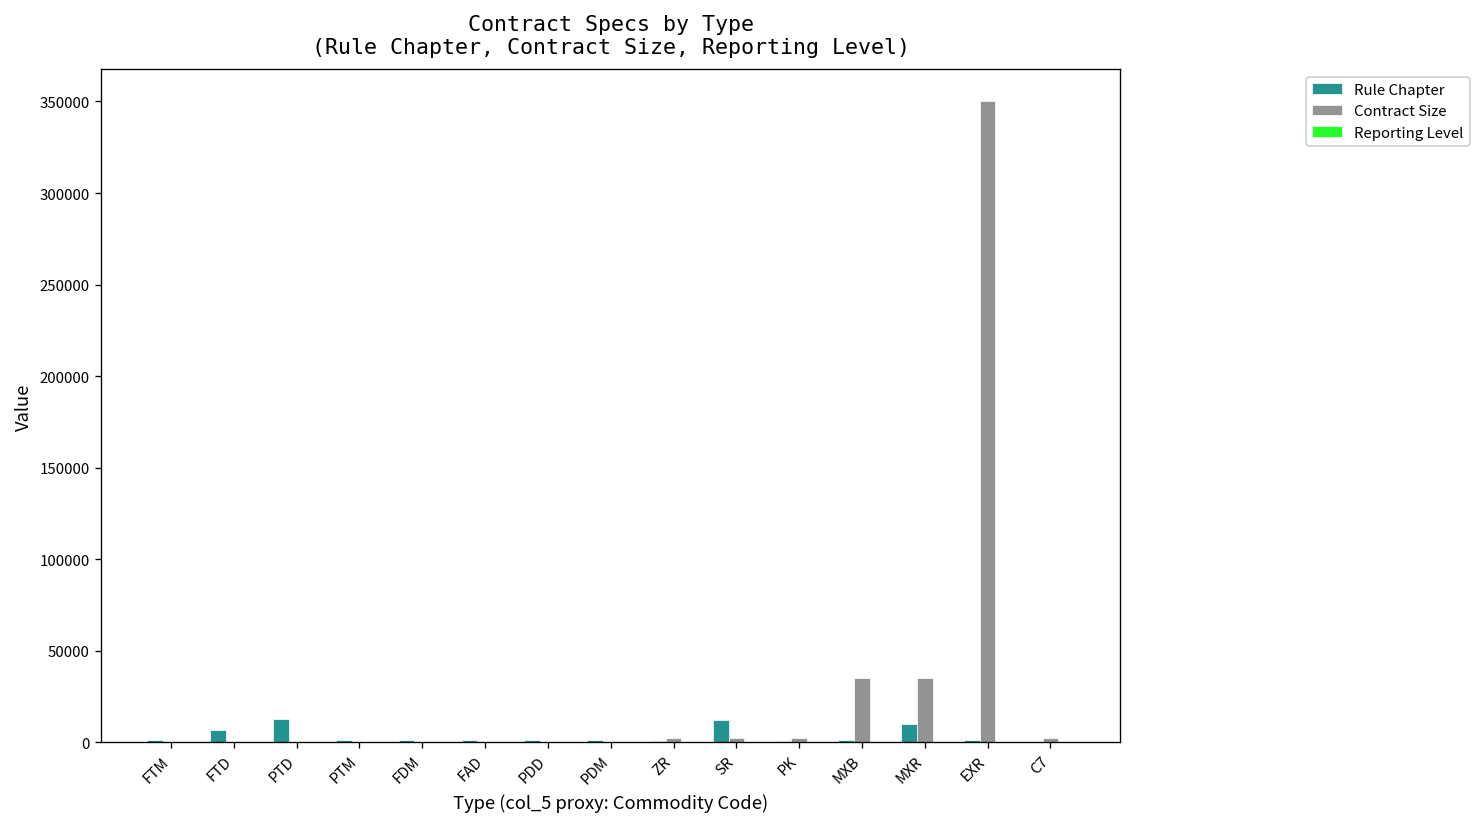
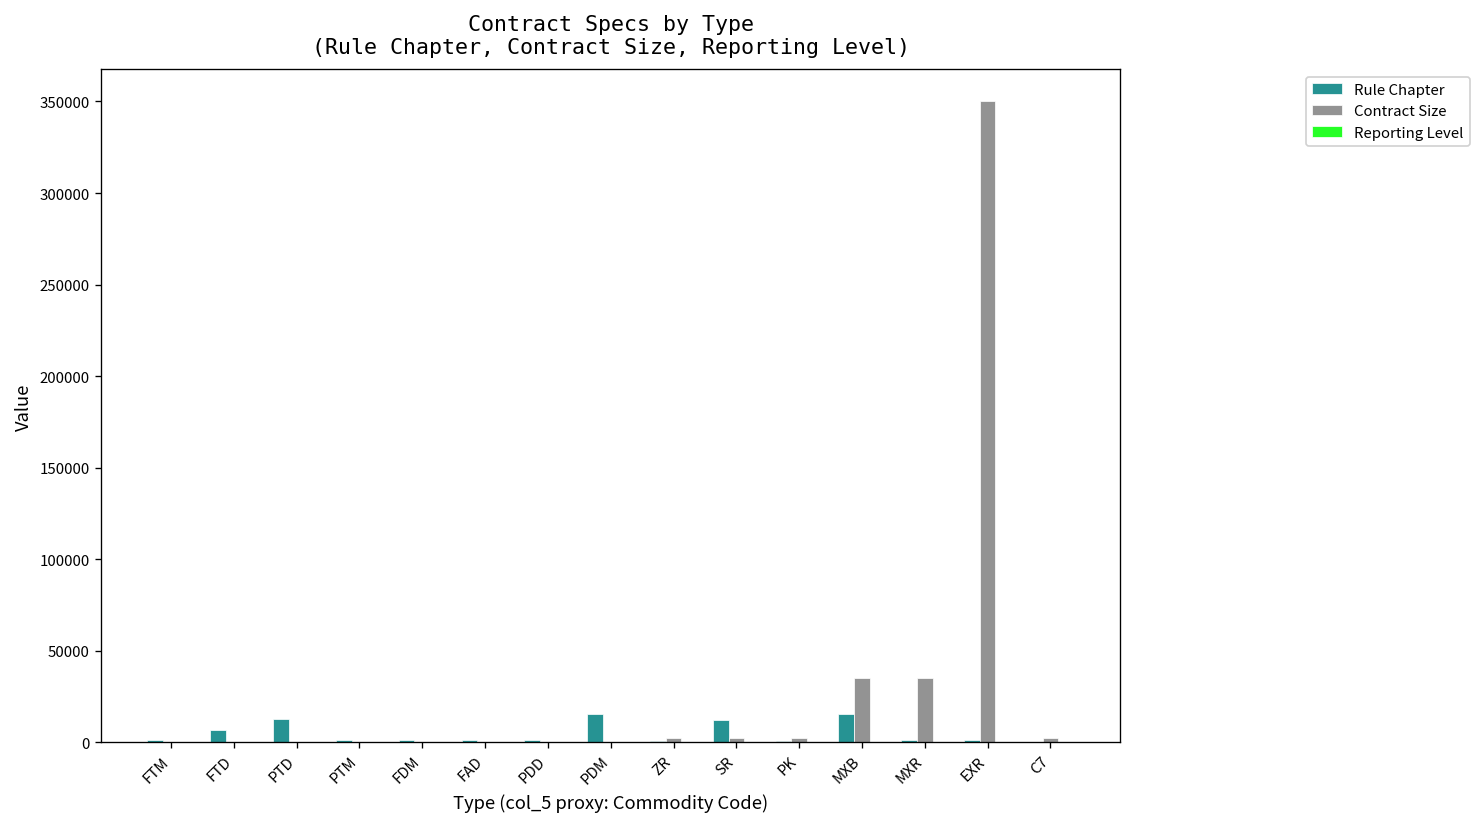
  {
    "Rule Chapter": {
      "FTD": 7000,
      "PTD": 13000,
-     "PDM": 1000,
+     "PDM": 15000,
      "SR": 12000,
-     "MXB": 1000,
-     "MXR": 10000
+     "MXB": 16000,
+     "MXR": 1000
    },
    "Contract Size": {
      "ZR": 3000,
      "SR": 3000,
      "PK": 3000,
      "MXB": 35000,
      "MXR": 35000,
      "EXR": 350000,
      "C7": 3000
    }
  }
